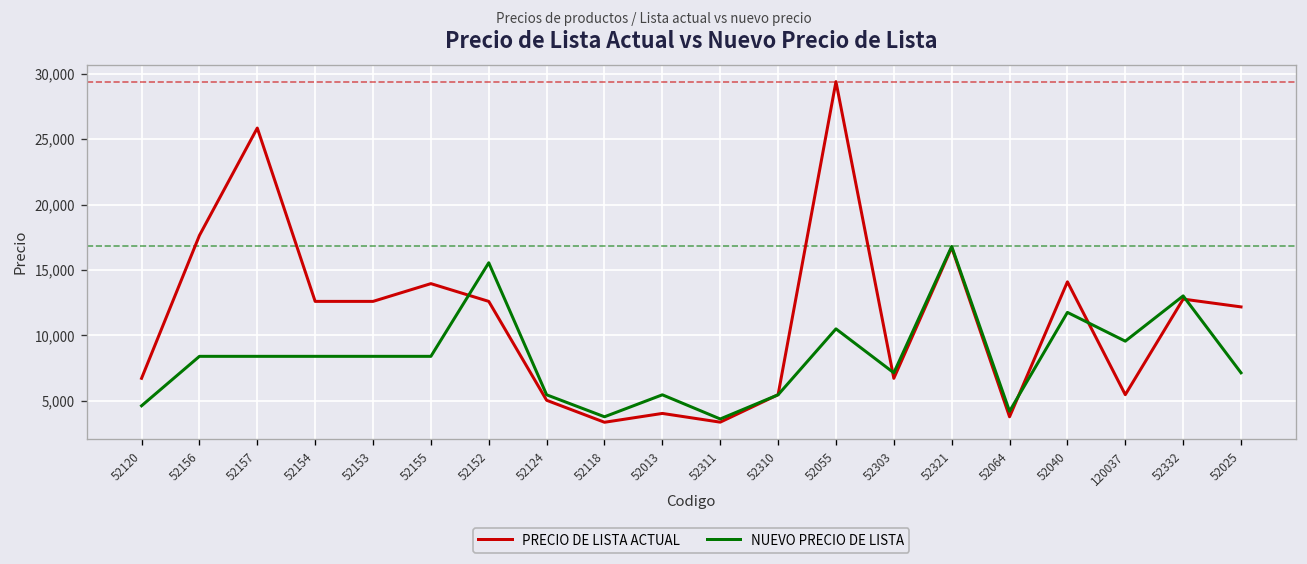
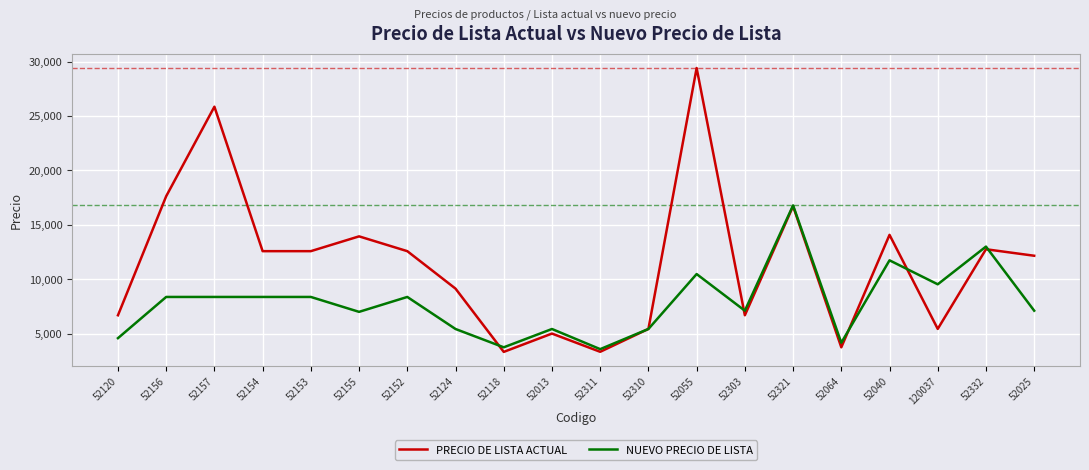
  {
    "PRECIO DE LISTA ACTUAL": {
      "52120": "6,700",
      "52156": "17,600",
      "52157": "25,900",
      "52154": "12,600",
      "52153": "12,600",
      "52155": "14,000",
      "52152": "12,600",
-     "52124": "5,000",
+     "52124": "9,200",
      "52118": "3,400",
-     "52013": "4,000",
+     "52013": "5,000",
      "52311": "3,400",
      "52055": "29,400",
      "52303": "6,700",
      "52064": "3,800",
      "52040": "14,100",
      "120037": "5,500",
      "52332": "12,800",
      "52025": "12,200"
    },
    "NUEVO PRECIO DE LISTA": {
      "52120": "4,600",
      "52156": "8,400",
      "52157": "8,400",
      "52154": "8,400",
      "52153": "8,400",
-     "52155": "8,400",
-     "52152": "15,600",
+     "52155": "7,000",
+     "52152": "8,400",
      "52124": "5,500",
      "52118": "3,800",
      "52013": "5,500",
      "52311": "3,600",
      "52055": "10,500",
      "52303": "7,100",
      "52064": "4,200",
      "52040": "11,800",
      "120037": "9,600",
      "52332": "13,000",
      "52025": "7,100"
    }
  }
